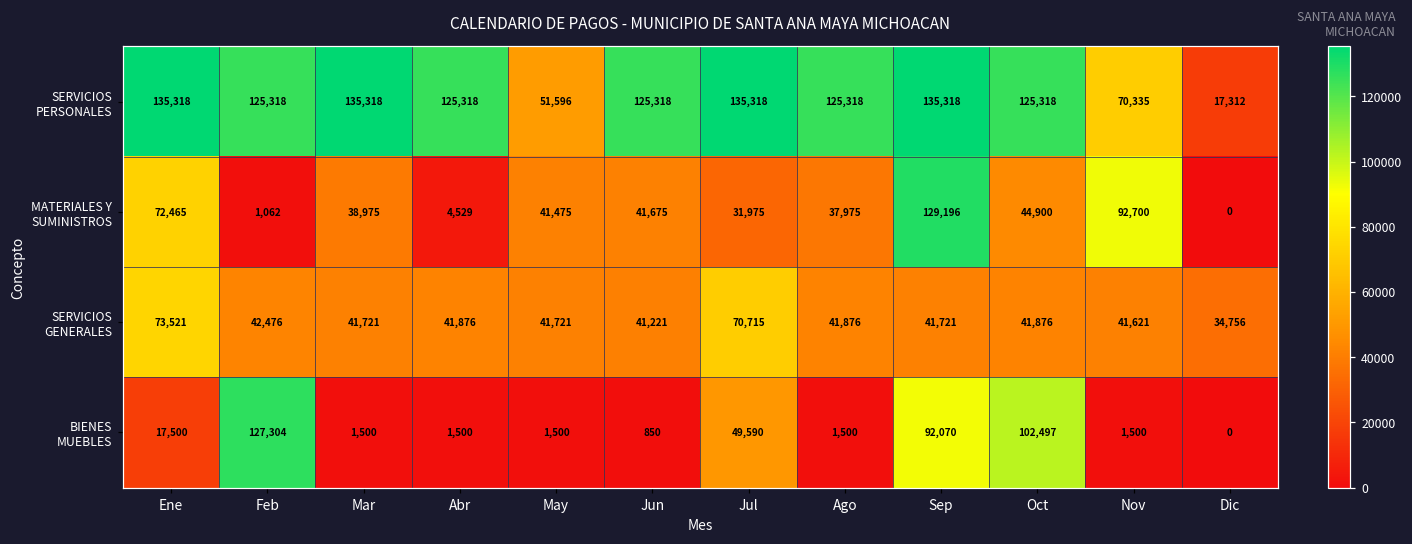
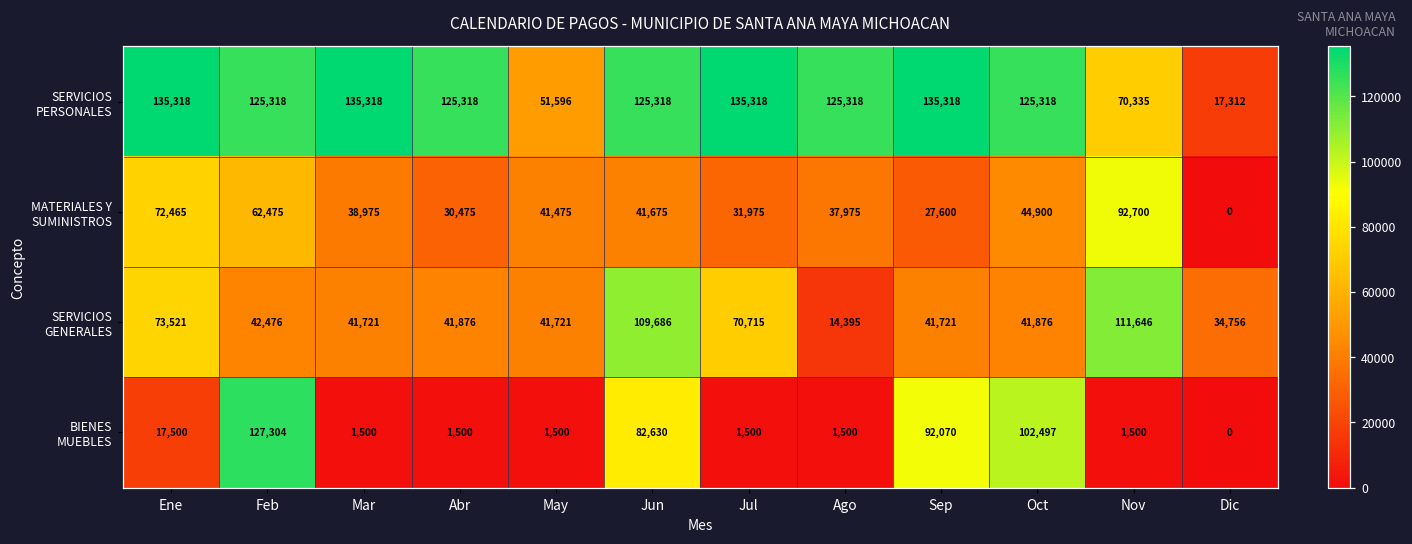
  {
    "SERVICIOS PERSONALES": {
      "Ene": "135,318",
      "Feb": "125,318",
      "Mar": "135,318",
      "Abr": "125,318",
      "May": "51,596",
      "Jun": "125,318",
      "Jul": "135,318",
      "Ago": "125,318",
      "Sep": "135,318",
      "Oct": "125,318",
      "Nov": "70,335",
      "Dic": "17,312"
    },
    "MATERIALES Y SUMINISTROS": {
      "Ene": "72,465",
-     "Feb": "1,062",
+     "Feb": "62,475",
      "Mar": "38,975",
-     "Abr": "4,529",
+     "Abr": "30,475",
      "May": "41,475",
      "Jun": "41,675",
      "Jul": "31,975",
      "Ago": "37,975",
-     "Sep": "129,196",
+     "Sep": "27,600",
      "Oct": "44,900",
      "Nov": "92,700",
      "Dic": "0"
    },
    "SERVICIOS GENERALES": {
      "Ene": "73,521",
      "Feb": "42,476",
      "Mar": "41,721",
      "Abr": "41,876",
      "May": "41,721",
-     "Jun": "41,221",
+     "Jun": "109,686",
      "Jul": "70,715",
-     "Ago": "41,876",
+     "Ago": "14,395",
      "Sep": "41,721",
      "Oct": "41,876",
-     "Nov": "41,621",
+     "Nov": "111,646",
      "Dic": "34,756"
    },
    "BIENES MUEBLES": {
      "Ene": "17,500",
      "Feb": "127,304",
      "Mar": "1,500",
      "Abr": "1,500",
      "May": "1,500",
-     "Jun": "850",
-     "Jul": "49,590",
+     "Jun": "82,630",
+     "Jul": "1,500",
      "Ago": "1,500",
      "Sep": "92,070",
      "Oct": "102,497",
      "Nov": "1,500",
      "Dic": "0"
    }
  }
